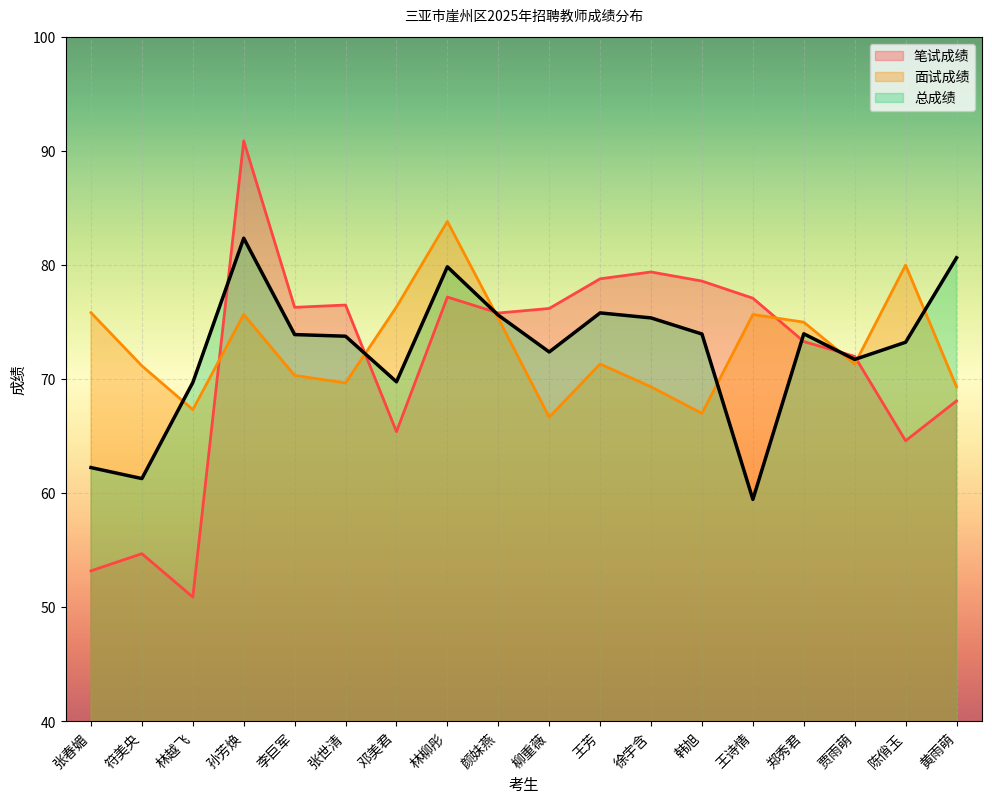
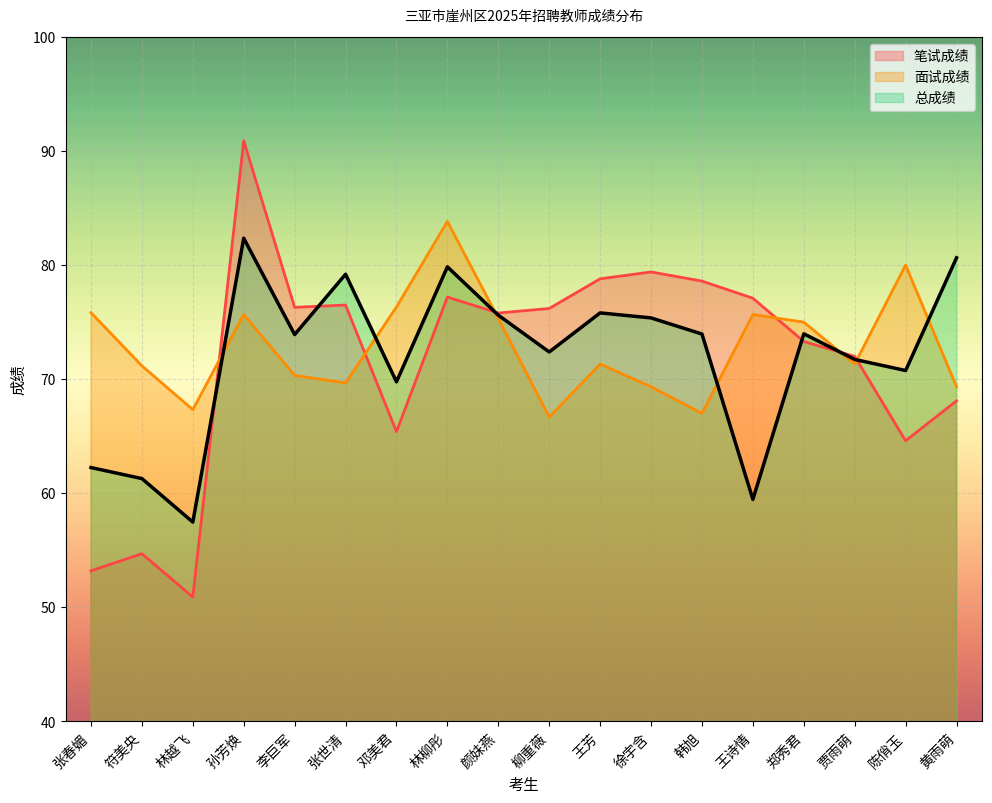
  {
    "总成绩": {
      "张春媚": 62.3,
      "符美央": 61.3,
-     "林越飞": 69.7,
+     "林越飞": 57.5,
      "孙芳焕": 82.4,
      "李巨军": 73.9,
-     "张世清": 73.8,
+     "张世清": 79.2,
      "邓美君": 69.8,
      "林柳彤": 79.9,
      "柳重薇": 72.4,
      "王芳": 75.8,
      "徐宇含": 75.4,
      "韩旭": 74.0,
      "王诗情": 59.5,
      "郑秀君": 74.0,
      "贾雨萌": 71.7,
-     "陈俏玉": 73.2,
+     "陈俏玉": 70.8,
      "黄雨萌": 80.6
    }
  }
